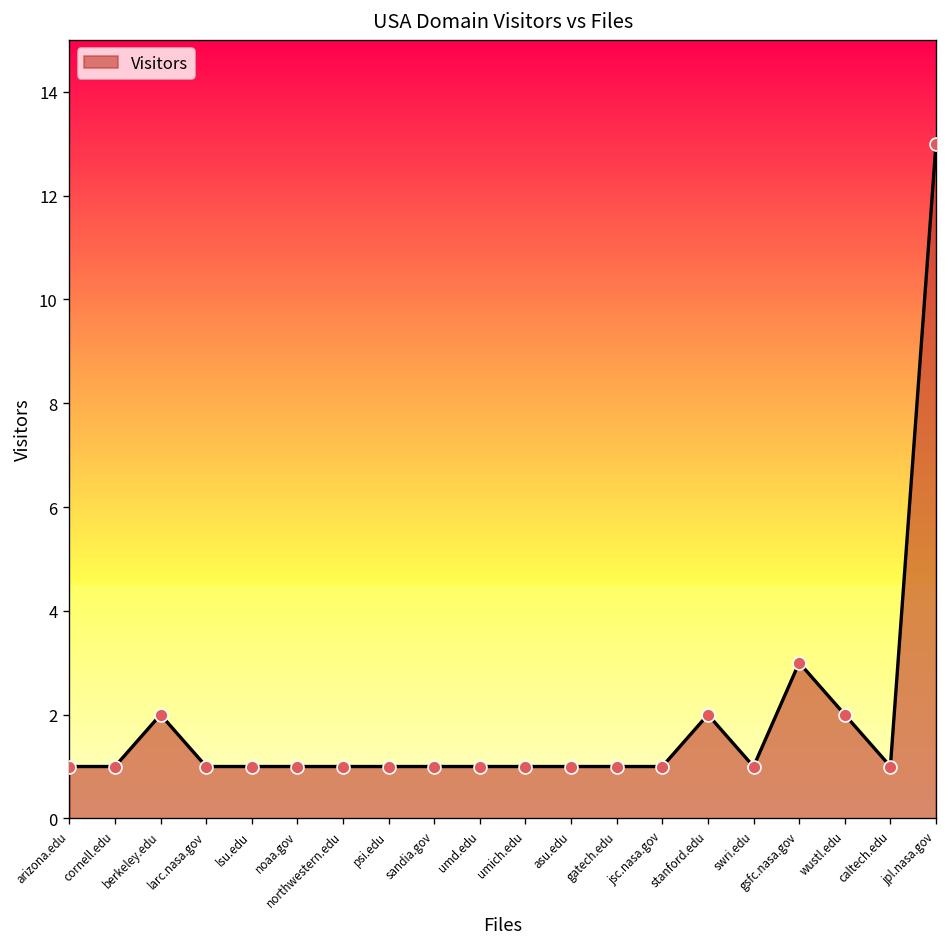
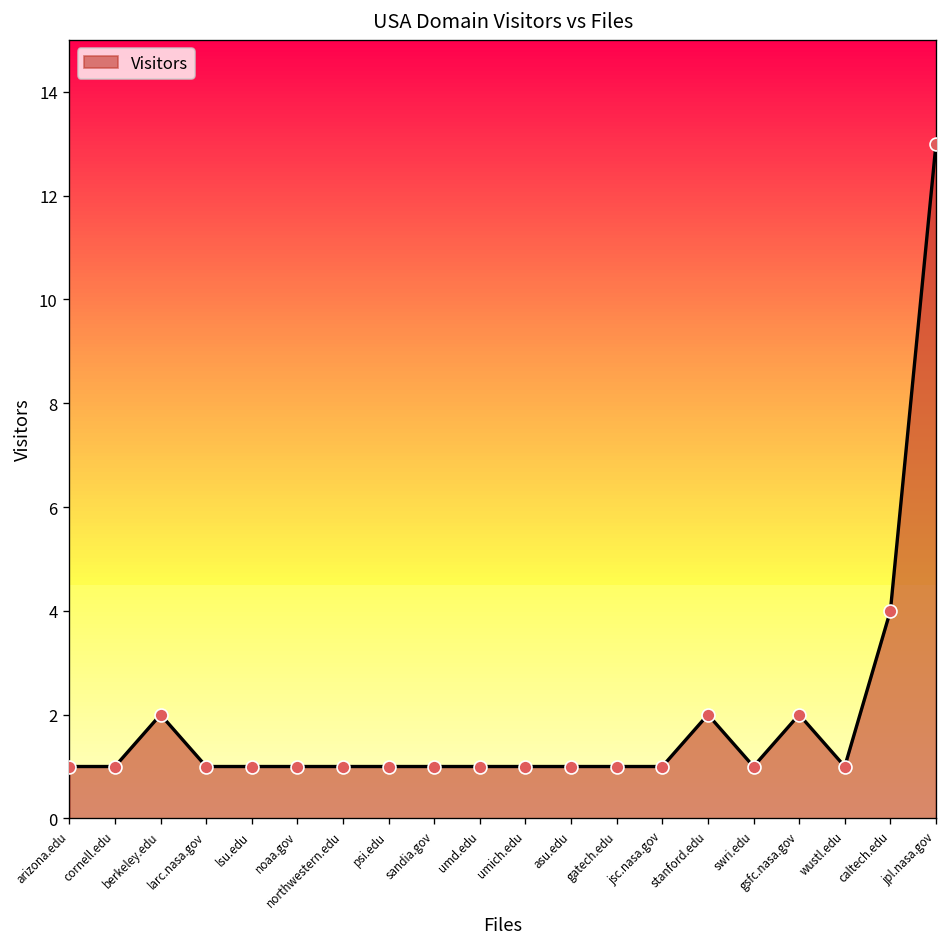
  {
    "arizona.edu": 1,
    "cornell.edu": 1,
    "berkeley.edu": 2,
    "larc.nasa.gov": 1,
    "lsu.edu": 1,
    "noaa.gov": 1,
    "northwestern.edu": 1,
    "psi.edu": 1,
    "sandia.gov": 1,
    "umd.edu": 1,
    "umich.edu": 1,
    "asu.edu": 1,
    "gatech.edu": 1,
    "jsc.nasa.gov": 1,
    "stanford.edu": 2,
    "swri.edu": 1,
-   "gsfc.nasa.gov": 3,
-   "wustl.edu": 2,
-   "caltech.edu": 1,
+   "gsfc.nasa.gov": 2,
+   "wustl.edu": 1,
+   "caltech.edu": 4,
    "jpl.nasa.gov": 13
  }
